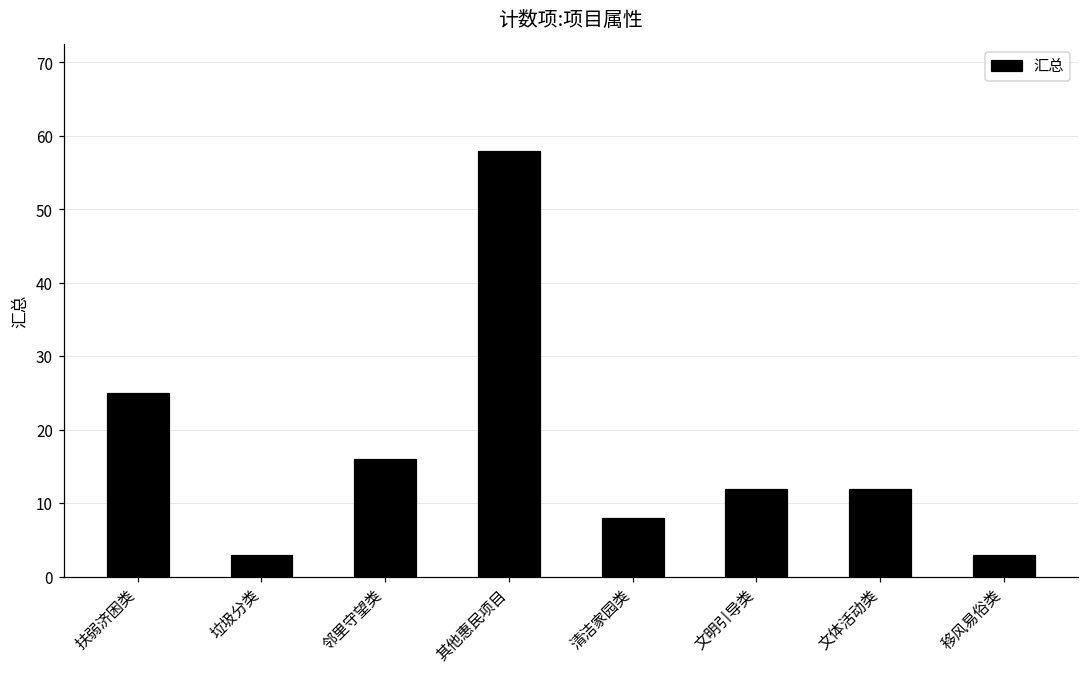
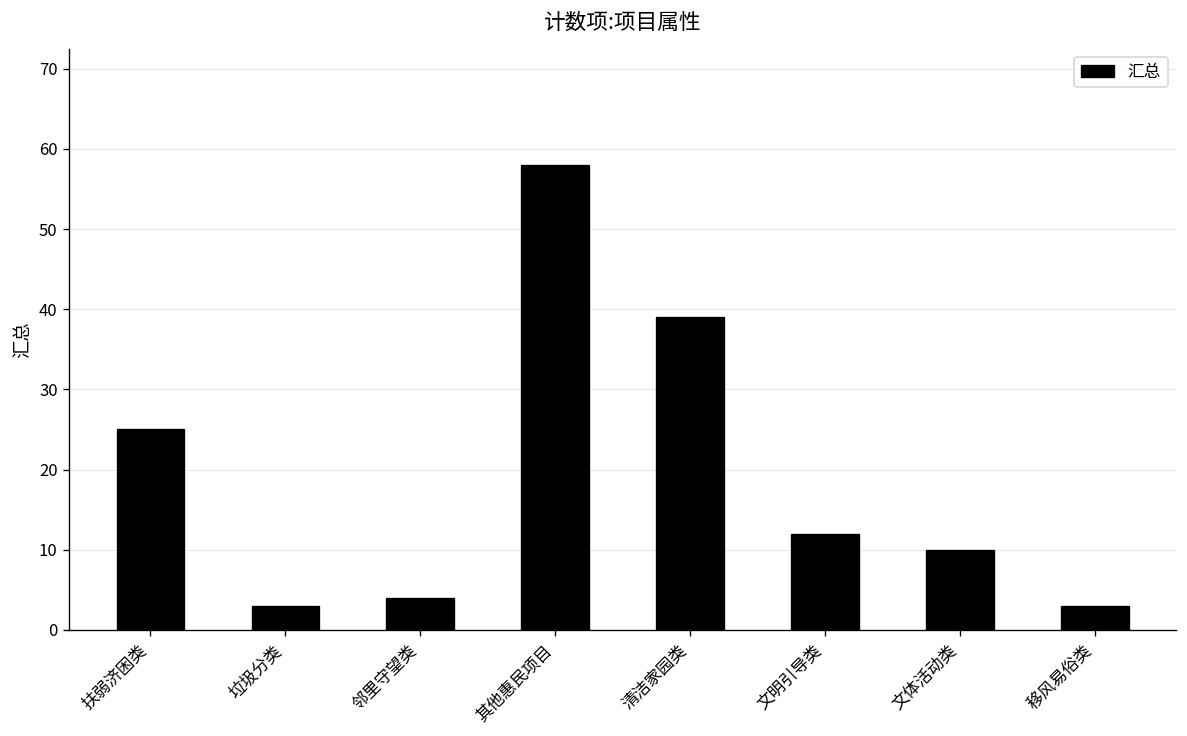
  {
    "扶弱济困类": 25,
    "垃圾分类": 3,
-   "邻里守望类": 16,
+   "邻里守望类": 4,
    "其他惠民项目": 58,
-   "清洁家园类": 8,
+   "清洁家园类": 39,
    "文明引导类": 12,
-   "文体活动类": 12,
+   "文体活动类": 10,
    "移风易俗类": 3
  }
